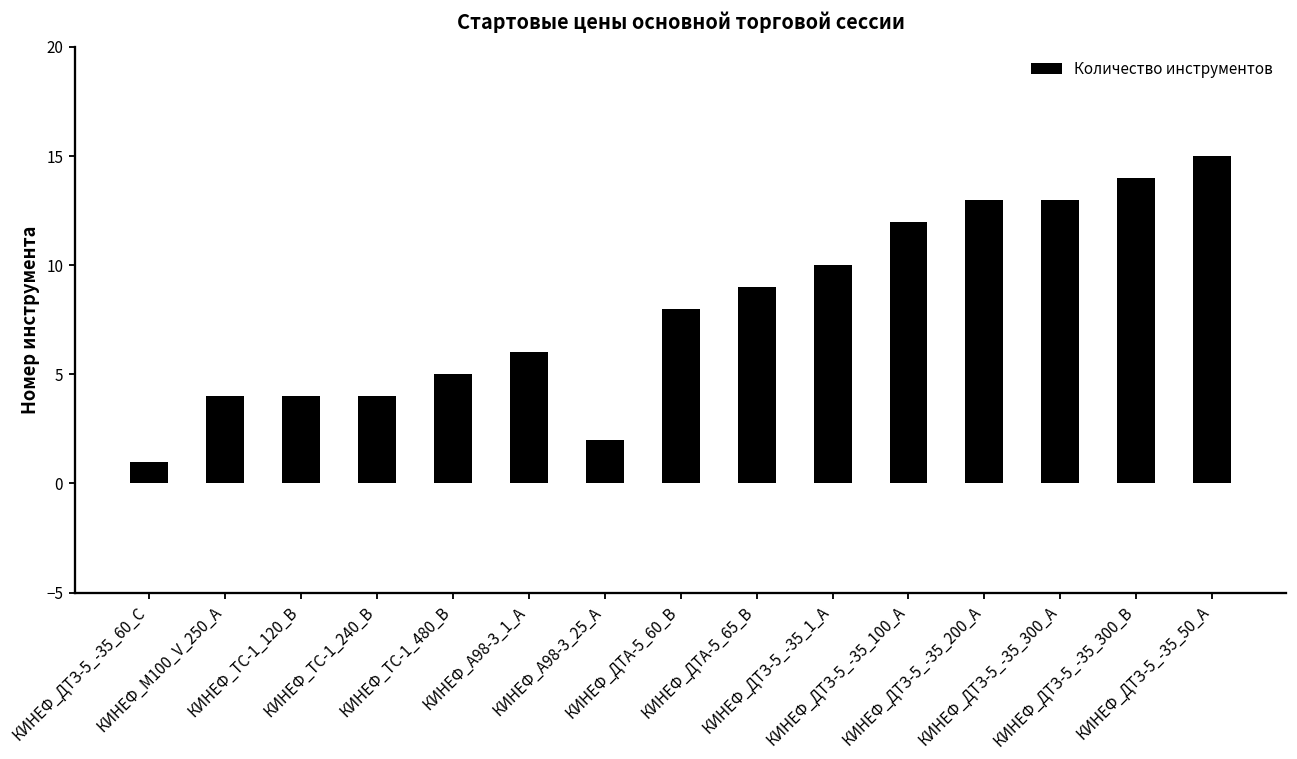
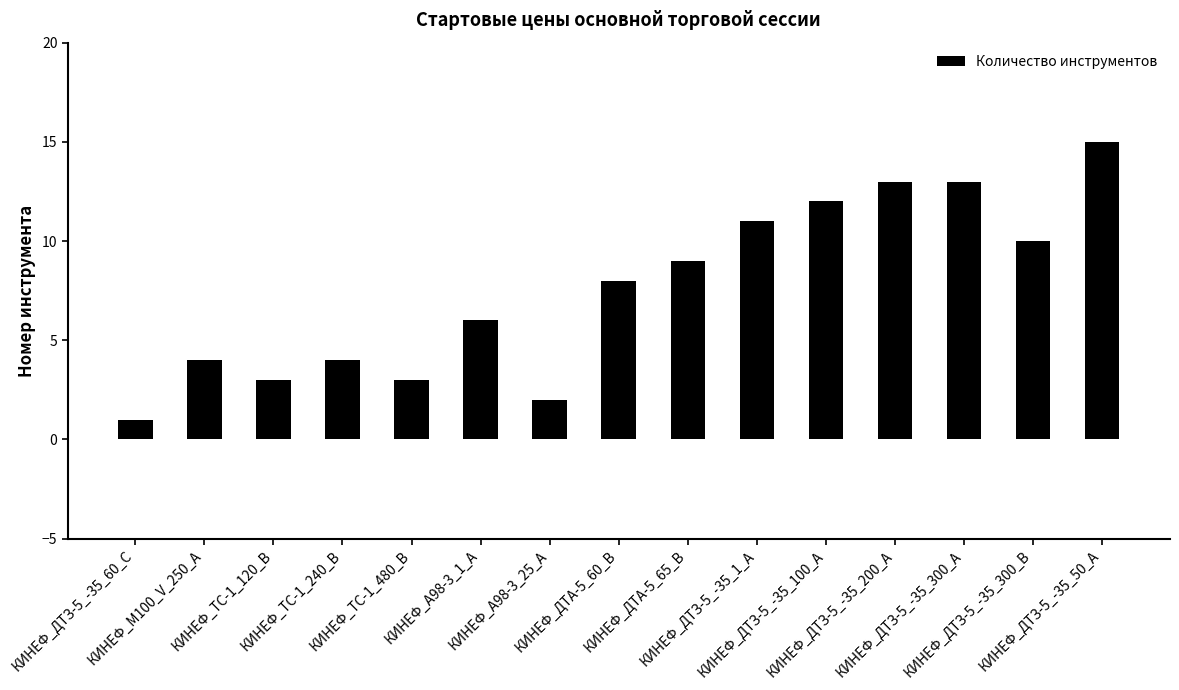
  {
    "КИНЕФ_ДТЗ-5_-35_60_С": 1,
    "КИНЕФ_М100_V_250_А": 4,
-   "КИНЕФ_ТС-1_120_В": 4,
+   "КИНЕФ_ТС-1_120_В": 3,
    "КИНЕФ_ТС-1_240_В": 4,
-   "КИНЕФ_ТС-1_480_В": 5,
+   "КИНЕФ_ТС-1_480_В": 3,
    "КИНЕФ_А98-3_1_А": 6,
    "КИНЕФ_А98-3_25_А": 2,
    "КИНЕФ_ДТА-5_60_В": 8,
    "КИНЕФ_ДТА-5_65_В": 9,
-   "КИНЕФ_ДТЗ-5_-35_1_А": 10,
+   "КИНЕФ_ДТЗ-5_-35_1_А": 11,
    "КИНЕФ_ДТЗ-5_-35_100_А": 12,
    "КИНЕФ_ДТЗ-5_-35_200_А": 13,
    "КИНЕФ_ДТЗ-5_-35_300_А": 13,
-   "КИНЕФ_ДТЗ-5_-35_300_В": 14,
+   "КИНЕФ_ДТЗ-5_-35_300_В": 10,
    "КИНЕФ_ДТЗ-5_-35_50_А": 15
  }
